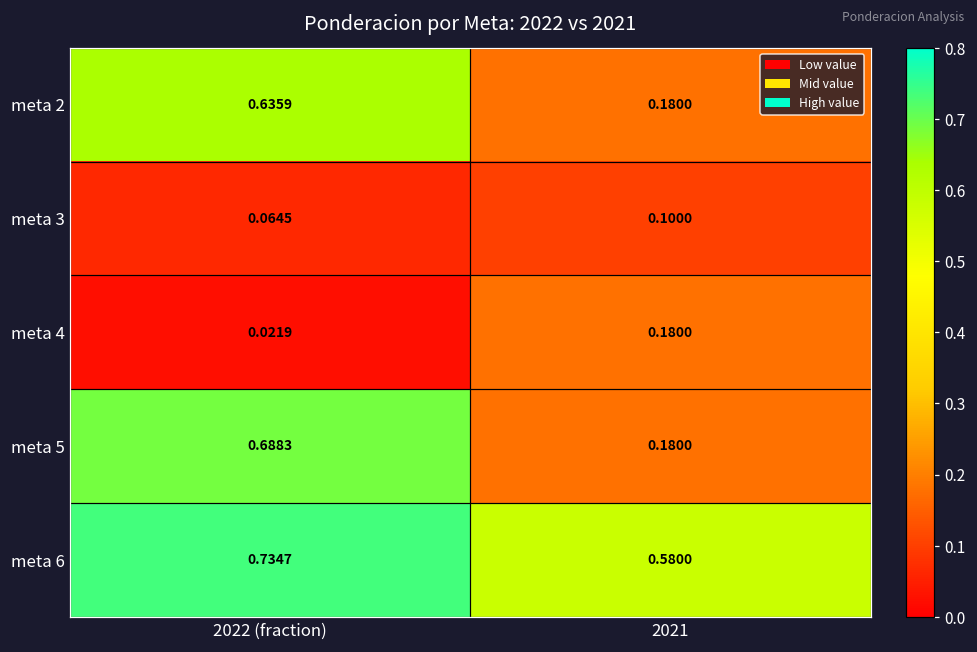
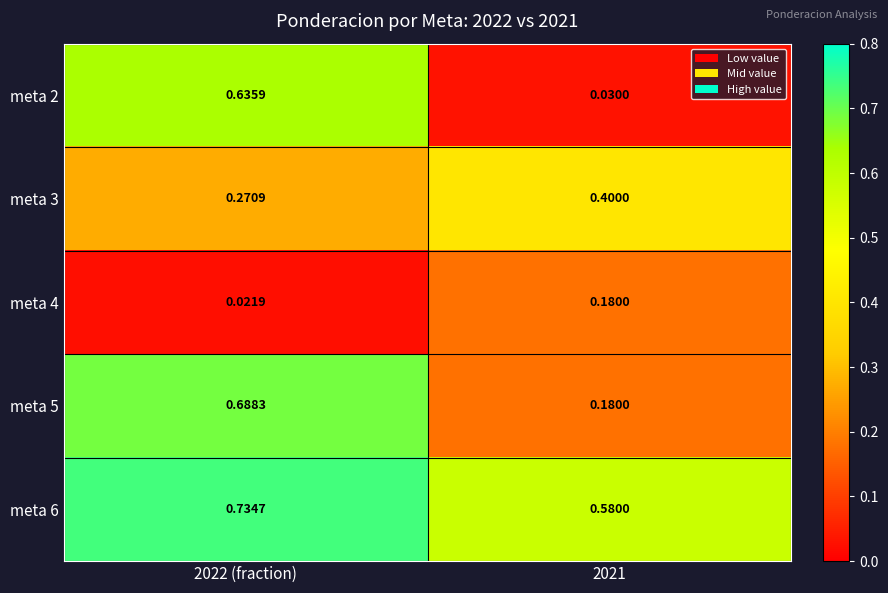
  {
    "meta 2": {
      "2022 (fraction)": 0.6359,
-     "2021": 0.1800
+     "2021": 0.0300
    },
    "meta 3": {
-     "2022 (fraction)": 0.0645,
-     "2021": 0.1000
+     "2022 (fraction)": 0.2709,
+     "2021": 0.4000
    },
    "meta 4": {
      "2022 (fraction)": 0.0219,
      "2021": 0.1800
    },
    "meta 5": {
      "2022 (fraction)": 0.6883,
      "2021": 0.1800
    },
    "meta 6": {
      "2022 (fraction)": 0.7347,
      "2021": 0.5800
    }
  }
